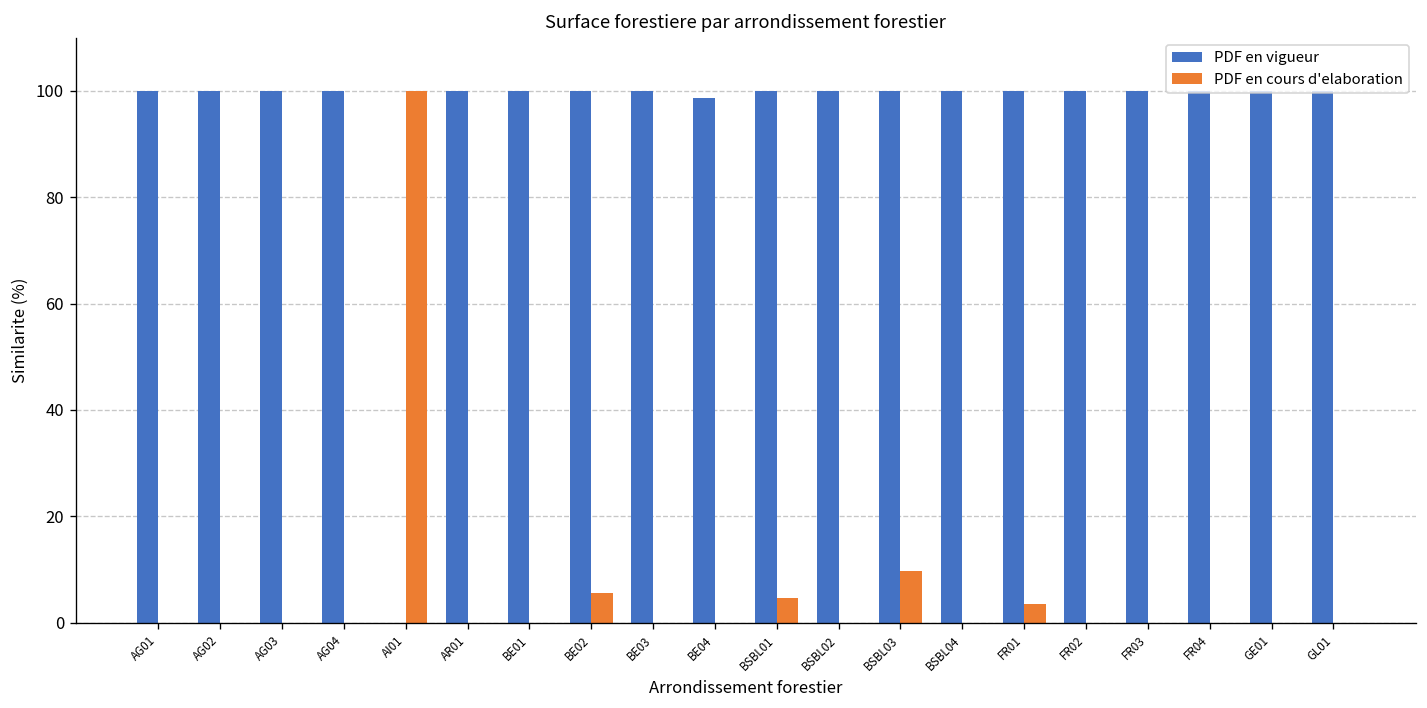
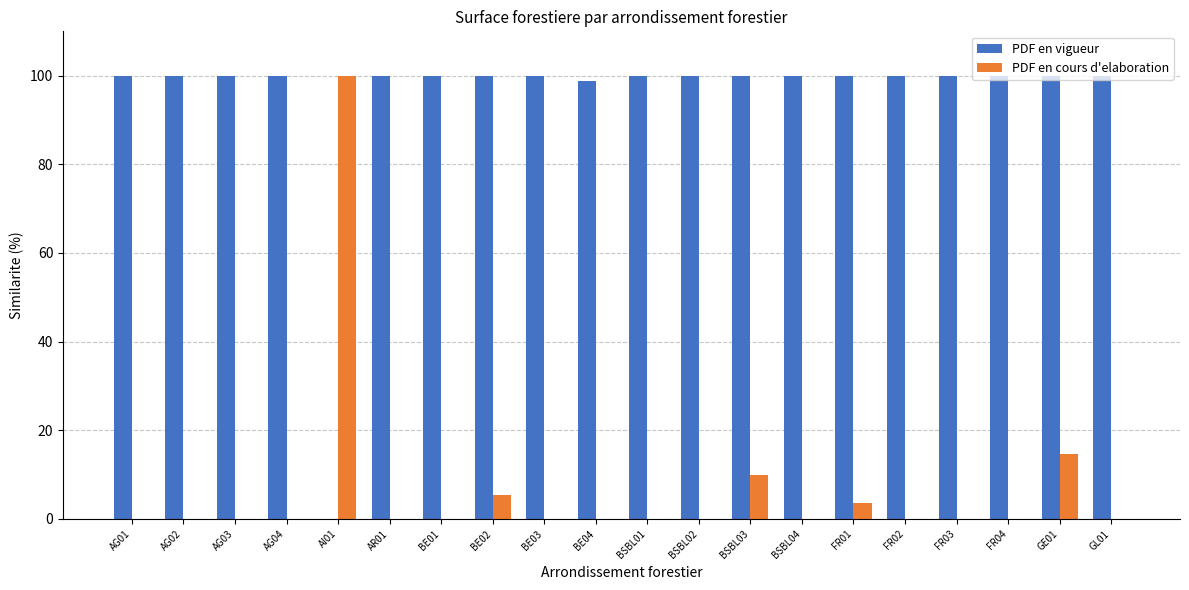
  {
    "PDF en vigueur": {
      "AG01": 100,
      "AG02": 100,
      "AG03": 100,
      "AG04": 100,
      "AI01": 0,
      "AR01": 100,
      "BE01": 100,
      "BE02": 100,
      "BE03": 100,
      "BE04": 99,
      "BSBL01": 100,
      "BSBL02": 100,
      "BSBL03": 100,
      "BSBL04": 100,
      "FR01": 100,
      "FR02": 100,
      "FR03": 100
    },
    "PDF en cours d'elaboration": {
      "AG01": 0,
      "AG02": 0,
      "AG03": 0,
      "AG04": 0,
      "AI01": 100,
      "AR01": 0,
      "BE01": 0,
      "BE02": 6,
      "BE03": 0,
      "BE04": 0,
-     "BSBL01": 5,
+     "BSBL01": 0,
      "BSBL02": 0,
      "BSBL03": 10,
      "BSBL04": 0,
      "FR01": 4,
      "FR02": 0,
      "FR03": 0,
      "FR04": 0,
-     "GE01": 0,
+     "GE01": 15,
      "GL01": 0
    }
  }
